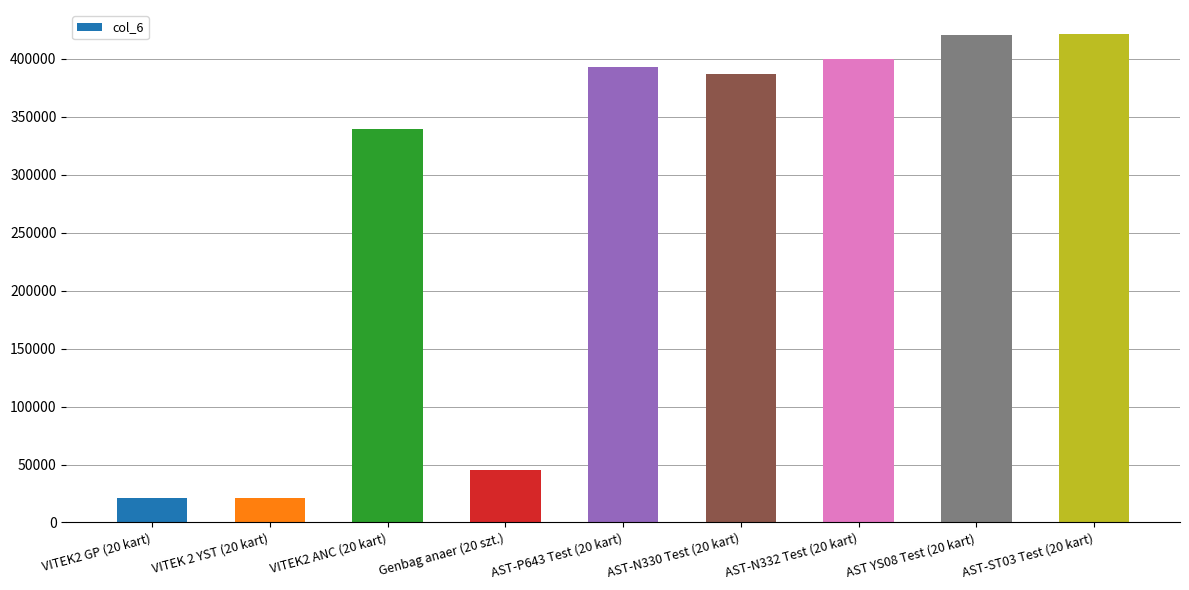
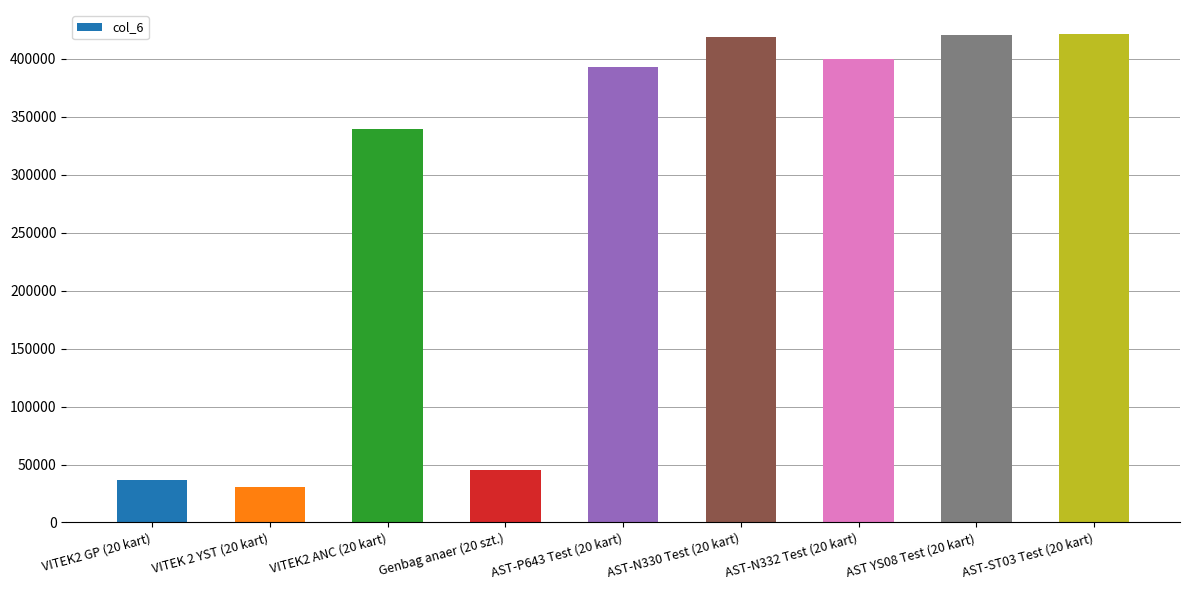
  {
-   "VITEK2 GP (20 kart)": 21000,
-   "VITEK 2 YST (20 kart)": 21000,
+   "VITEK2 GP (20 kart)": 37000,
+   "VITEK 2 YST (20 kart)": 31000,
    "VITEK2 ANC (20 kart)": 339000,
    "Genbag anaer (20 szt.)": 46000,
    "AST-P643 Test (20 kart)": 393000,
-   "AST-N330 Test (20 kart)": 387000,
+   "AST-N330 Test (20 kart)": 419000,
    "AST-N332 Test (20 kart)": 400000,
    "AST YS08 Test (20 kart)": 421000,
    "AST-ST03 Test (20 kart)": 421000
  }
